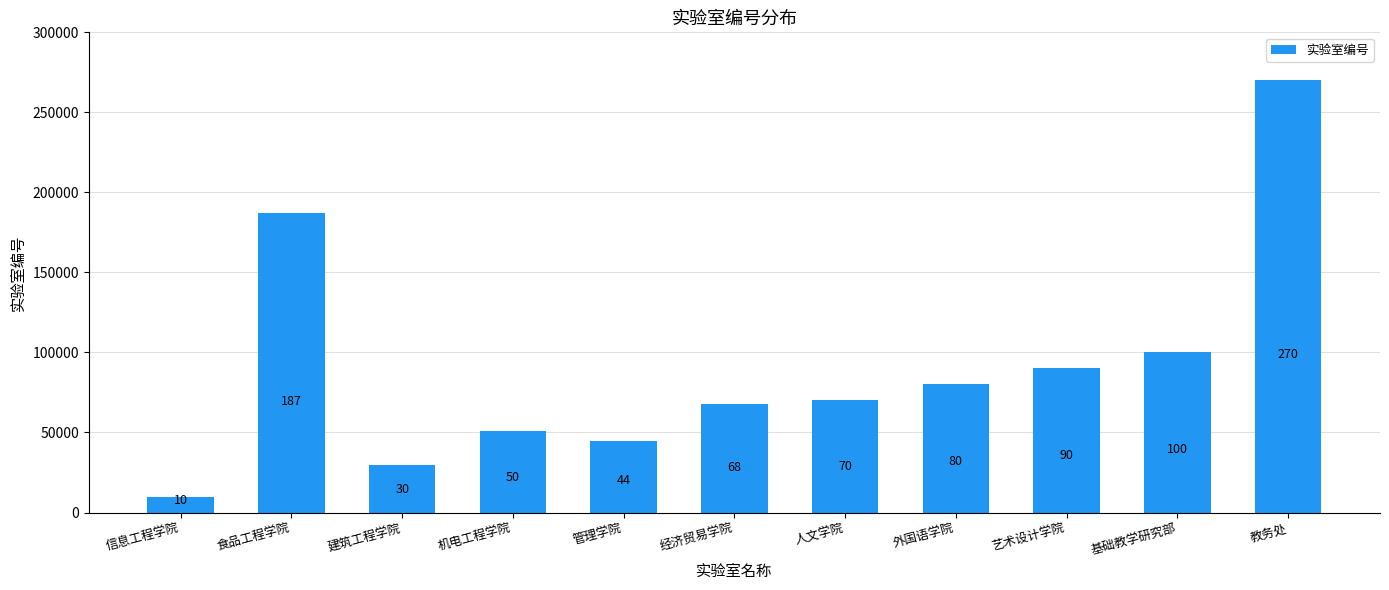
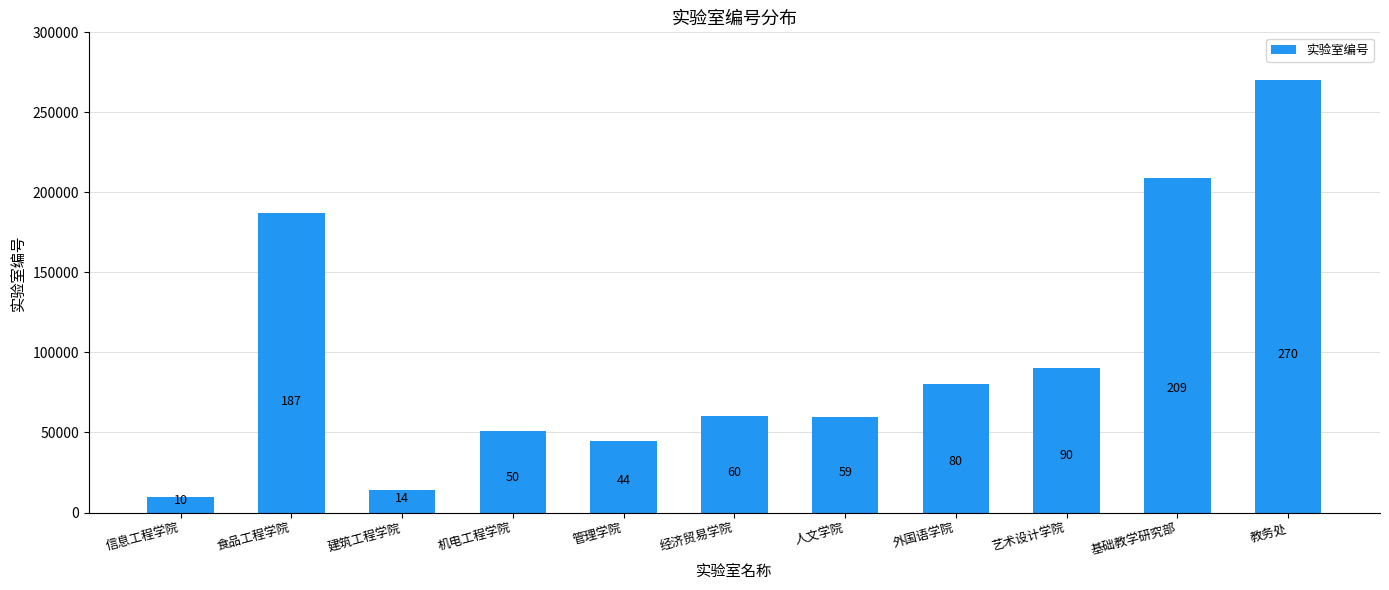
  {
-   "建筑工程学院": 30,
-   "经济贸易学院": 68,
-   "人文学院": 70,
-   "基础教学研究部": 100
+   "建筑工程学院": 14,
+   "经济贸易学院": 60,
+   "人文学院": 59,
+   "基础教学研究部": 209
  }
